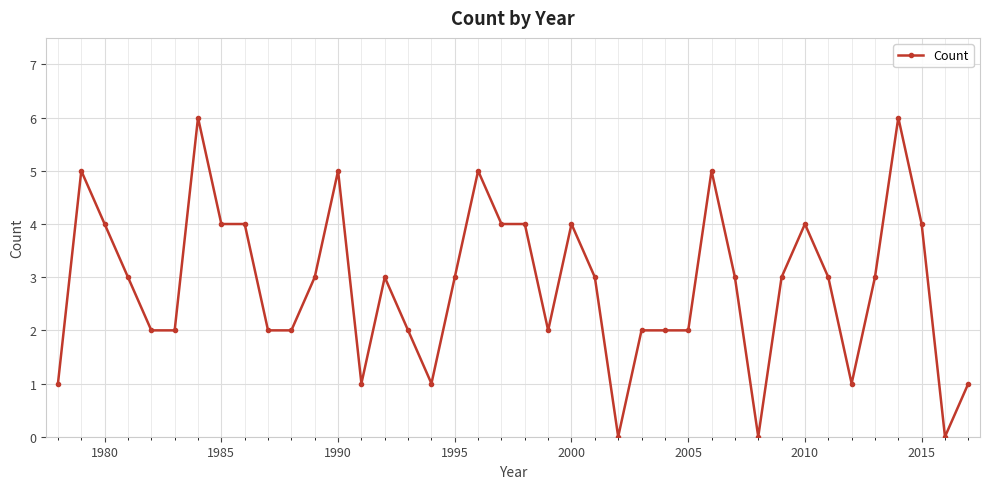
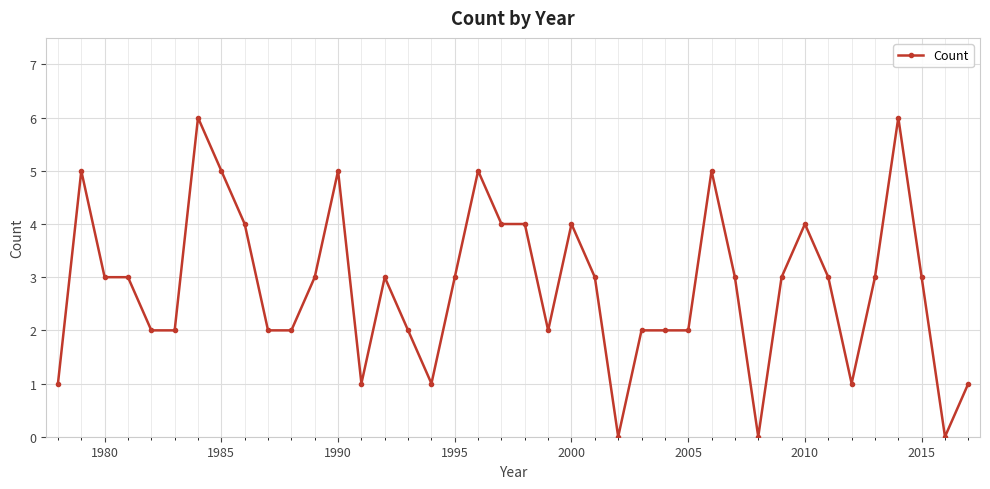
  {
-   "1980": 4,
-   "1985": 4,
+   "1980": 3,
+   "1985": 5,
    "1990": 5,
    "1995": 3,
    "2000": 4,
    "2005": 2,
    "2010": 4,
-   "2015": 4
+   "2015": 3
  }
